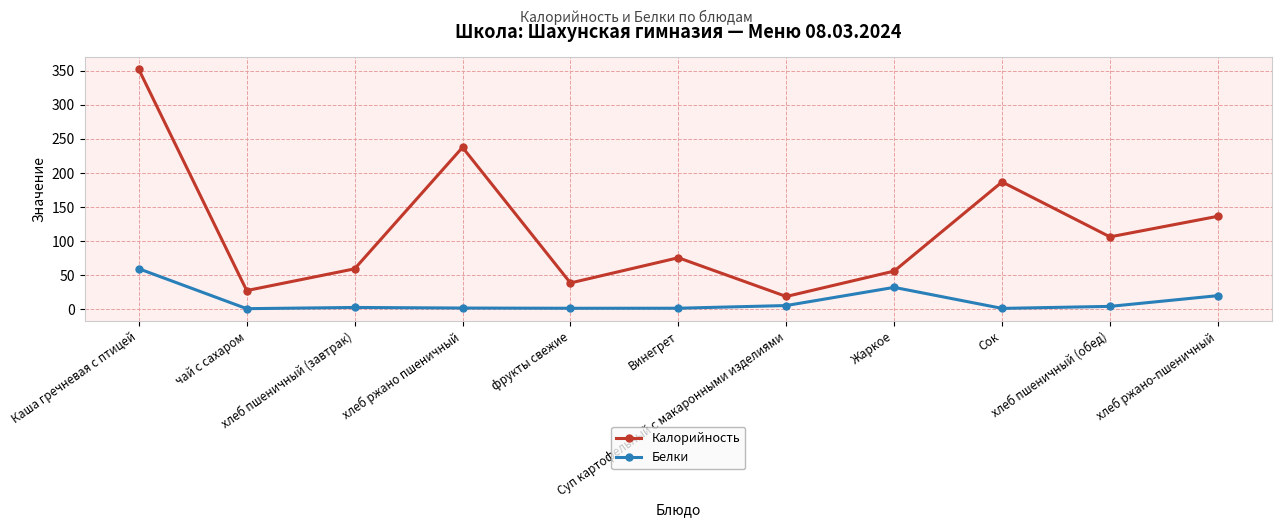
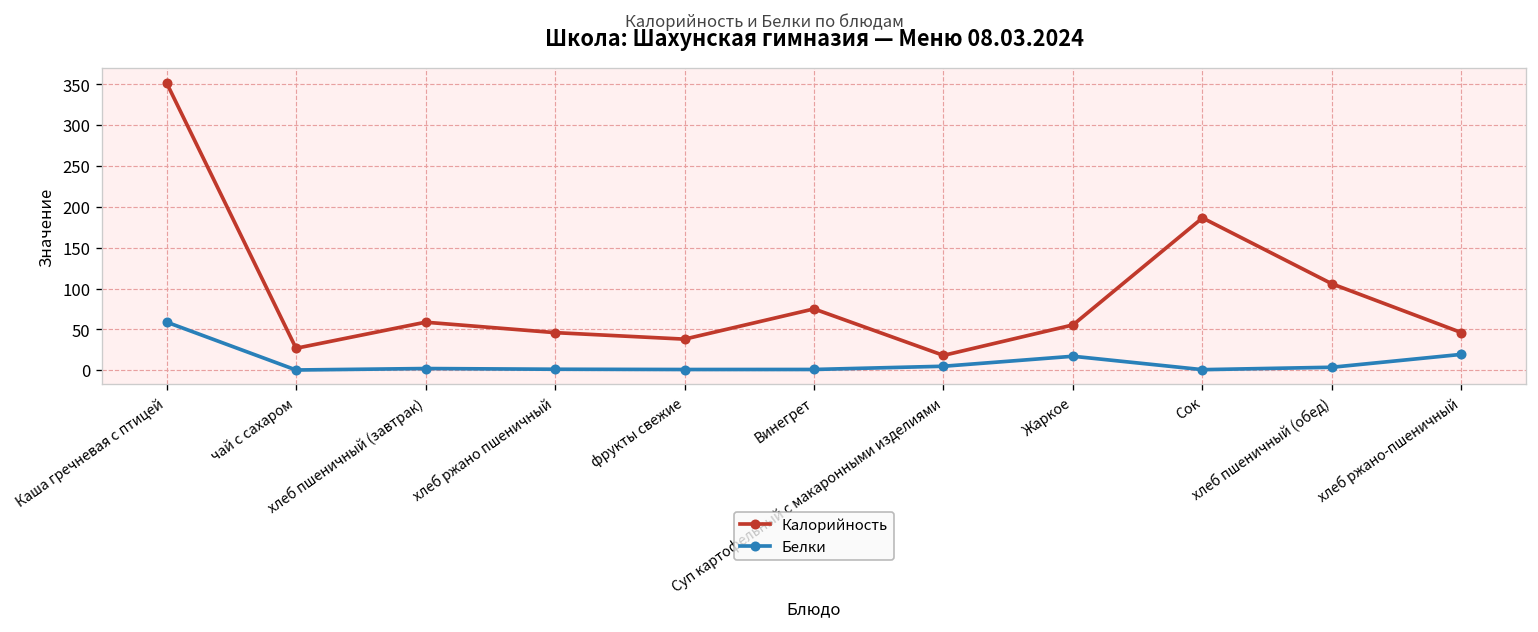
  {
    "Калорийность": {
      "Каша гречневая с птицей": 350,
      "чай с сахаром": 30,
      "хлеб пшеничный (завтрак)": 60,
-     "хлеб ржано пшеничный": 240,
+     "хлеб ржано пшеничный": 50,
      "фрукты свежие": 40,
      "Винегрет": 80,
      "Суп картофельный с макаронными изделиями": 20,
      "Жаркое": 60,
      "Сок": 190,
      "хлеб пшеничный (обед)": 110,
-     "хлеб ржано-пшеничный": 140
+     "хлеб ржано-пшеничный": 50
    },
    "Белки": {
      "Каша гречневая с птицей": 60,
      "чай с сахаром": 0,
      "хлеб пшеничный (завтрак)": 0,
      "хлеб ржано пшеничный": 0,
      "фрукты свежие": 0,
      "Винегрет": 0,
      "Суп картофельный с макаронными изделиями": 0,
-     "Жаркое": 30,
+     "Жаркое": 20,
      "Сок": 0,
      "хлеб пшеничный (обед)": 0,
      "хлеб ржано-пшеничный": 20
    }
  }
